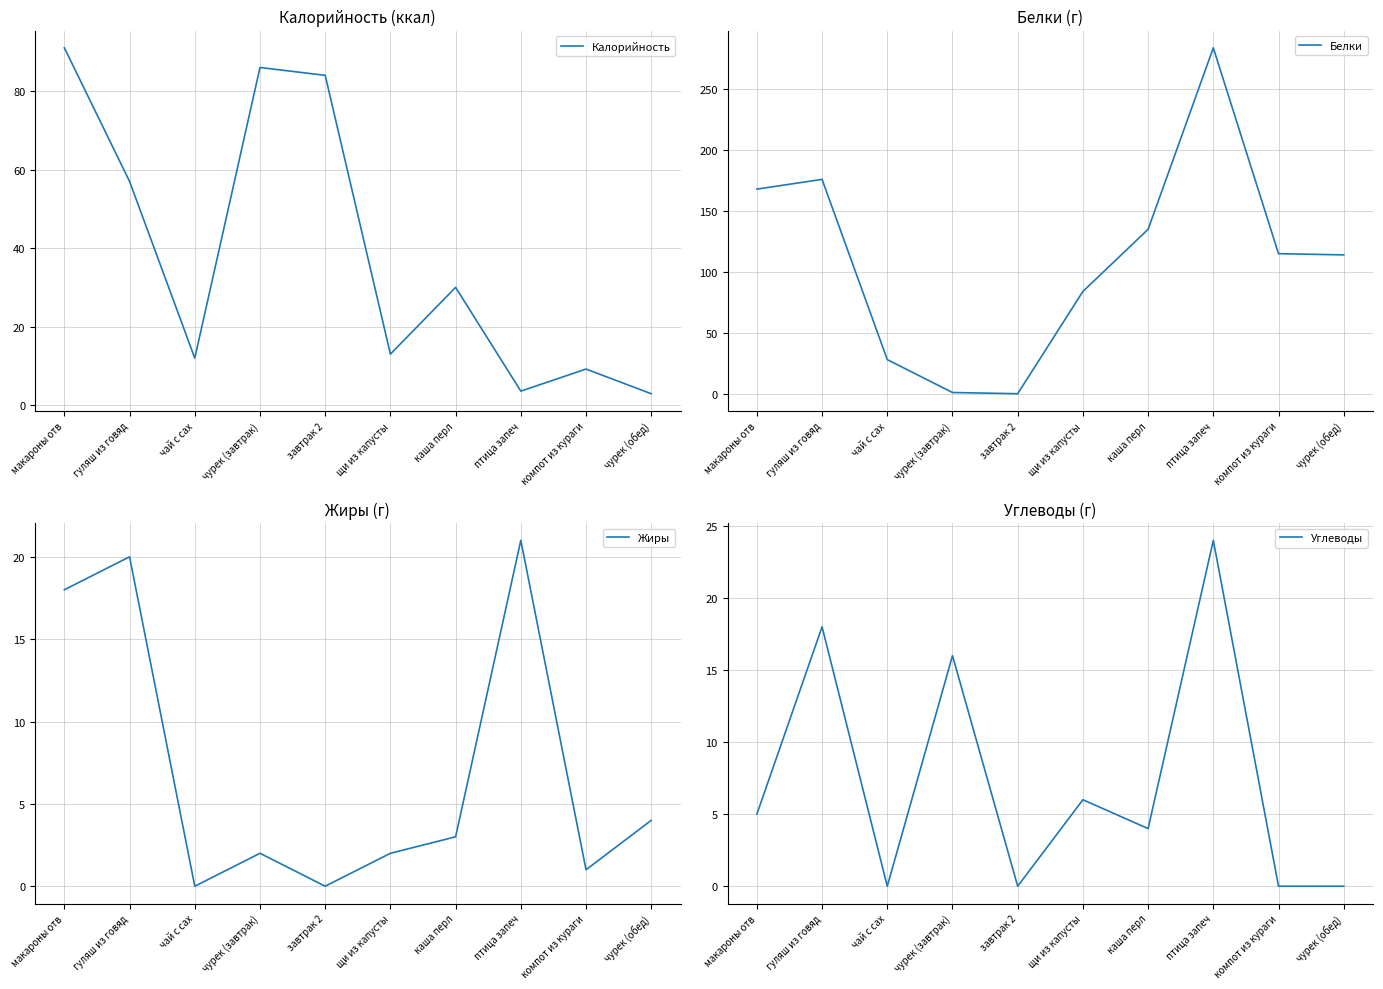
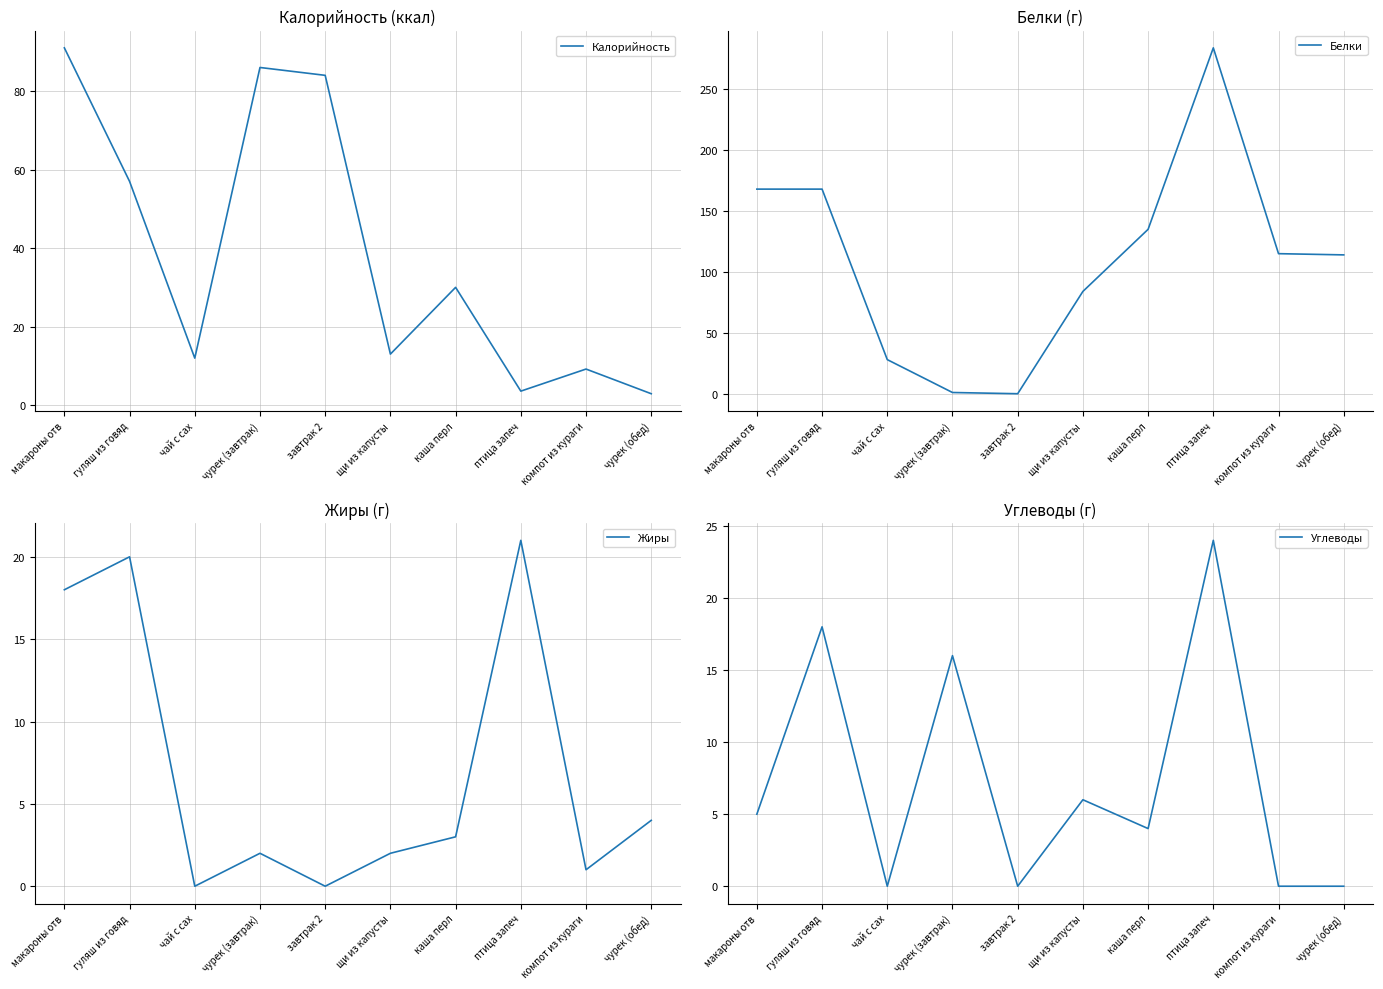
  {
    "Калорийность (ккал)": {
      "макароны отв": 91,
      "гуляш из говяд": 57,
      "чай с сах": 12,
      "чурек (завтрак)": 86,
      "завтрак 2": 84,
      "щи из капусты": 13,
      "каша перл": 30,
      "птица запеч": 4,
      "компот из кураги": 9,
      "чурек (обед)": 3
    },
    "Белки (г)": {
      "макароны отв": 168,
-     "гуляш из говяд": 176,
+     "гуляш из говяд": 168,
      "чай с сах": 28,
      "чурек (завтрак)": 1,
      "завтрак 2": 0,
      "щи из капусты": 84,
      "каша перл": 135,
      "птица запеч": 284,
      "компот из кураги": 115,
      "чурек (обед)": 114
    },
    "Жиры (г)": {
      "макароны отв": 18.0,
      "гуляш из говяд": 20.0,
      "чай с сах": 0.0,
      "чурек (завтрак)": 2.0,
      "завтрак 2": 0.0,
      "щи из капусты": 2.0,
      "каша перл": 3.0,
      "птица запеч": 21.0,
      "компот из кураги": 1.0,
      "чурек (обед)": 4.0
    },
    "Углеводы (г)": {
      "макароны отв": 5.0,
      "гуляш из говяд": 18.0,
      "чай с сах": 0.0,
      "чурек (завтрак)": 16.0,
      "завтрак 2": 0.0,
      "щи из капусты": 6.0,
      "каша перл": 4.0,
      "птица запеч": 24.0,
      "компот из кураги": 0.0,
      "чурек (обед)": 0.0
    }
  }
